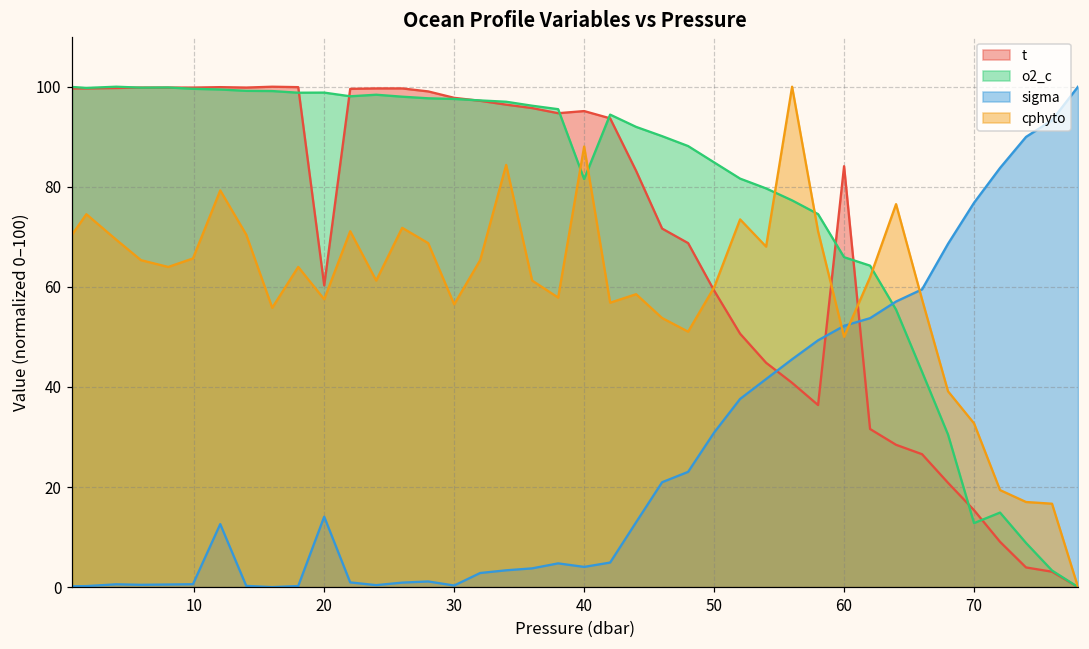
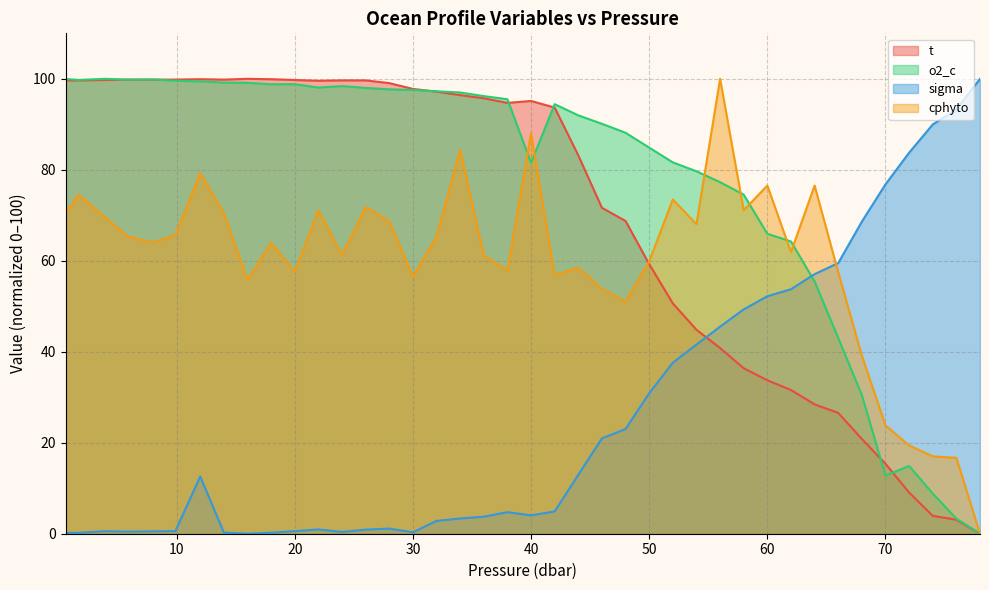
  {
    "t": {
-     "20": 60,
+     "20": 100,
      "40": 95,
      "50": 59,
-     "60": 84,
+     "60": 34,
      "70": 15
    },
    "o2_c": {
      "20": 99,
      "40": 82,
      "50": 85,
      "60": 66,
      "70": 13
    },
    "sigma": {
-     "20": 14,
+     "20": 1,
      "30": 0,
      "40": 4,
      "50": 31,
      "60": 52,
      "70": 77
    },
    "cphyto": {
      "20": 58,
      "30": 56,
      "40": 88,
      "50": 60,
-     "60": 50,
-     "70": 33
+     "60": 77,
+     "70": 24
    }
  }
